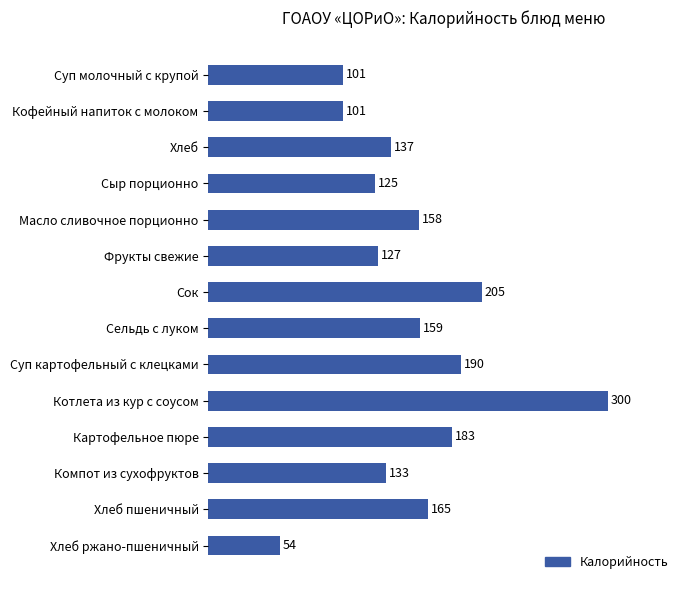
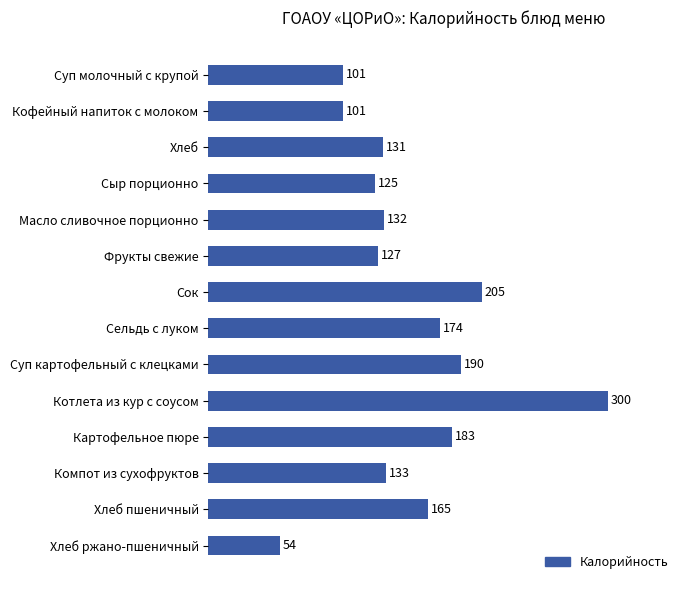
  {
    "Суп молочный с крупой": 101,
    "Кофейный напиток с молоком": 101,
-   "Хлеб": 137,
+   "Хлеб": 131,
    "Сыр порционно": 125,
-   "Масло сливочное порционно": 158,
+   "Масло сливочное порционно": 132,
    "Фрукты свежие": 127,
    "Сок": 205,
-   "Сельдь с луком": 159,
+   "Сельдь с луком": 174,
    "Суп картофельный с клецками": 190,
    "Котлета из кур с соусом": 300,
    "Картофельное пюре": 183,
    "Компот из сухофруктов": 133,
    "Хлеб пшеничный": 165,
    "Хлеб ржано-пшеничный": 54
  }
